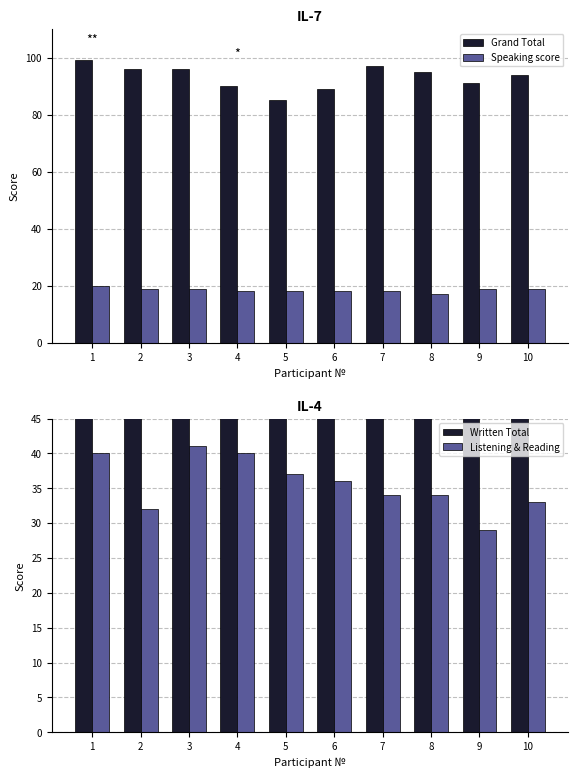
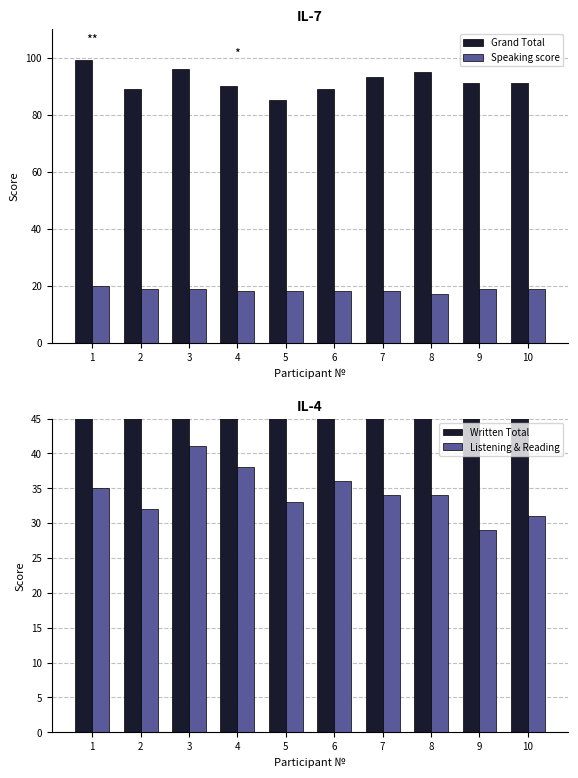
  {
    "IL-7": {
      "Grand Total": {
        "1": 99,
-       "2": 96,
+       "2": 89,
        "3": 96,
        "4": 90,
        "5": 85,
        "6": 89,
-       "7": 97,
+       "7": 93,
        "8": 95,
        "9": 91,
-       "10": 94
+       "10": 91
      }
    },
    "IL-4": {
      "Listening & Reading": {
-       "1": 40,
+       "1": 35,
        "2": 32,
        "3": 41,
-       "4": 40,
-       "5": 37,
+       "4": 38,
+       "5": 33,
        "6": 36,
        "7": 34,
        "8": 34,
        "9": 29,
-       "10": 33
+       "10": 31
      }
    }
  }
